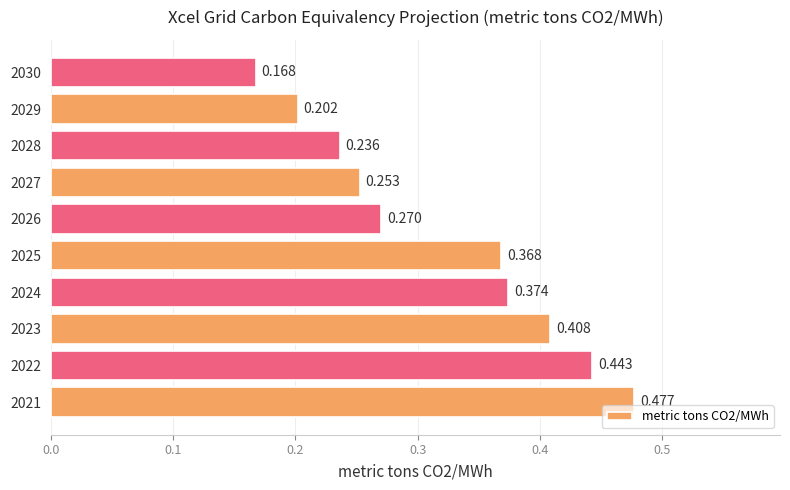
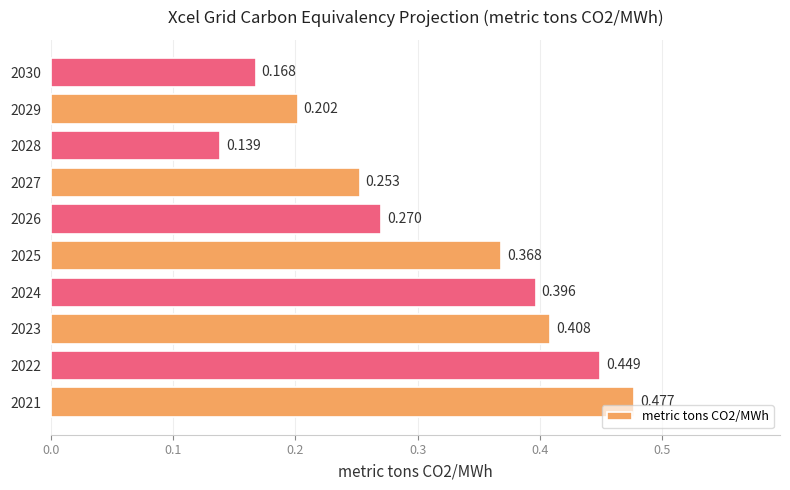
  {
    "2030": 0.168,
    "2029": 0.202,
-   "2028": 0.236,
+   "2028": 0.139,
    "2027": 0.253,
    "2026": 0.270,
    "2025": 0.368,
-   "2024": 0.374,
+   "2024": 0.396,
    "2023": 0.408,
-   "2022": 0.443
+   "2022": 0.449
  }
